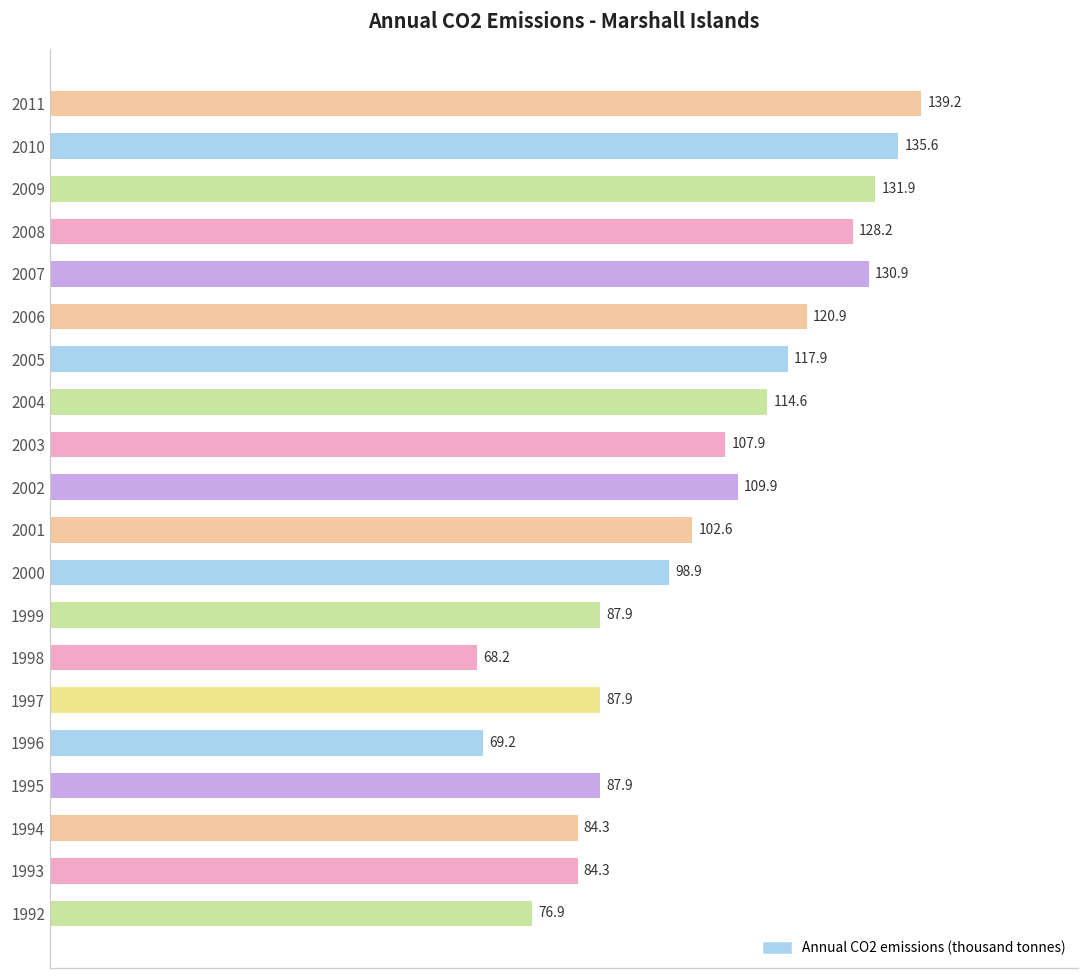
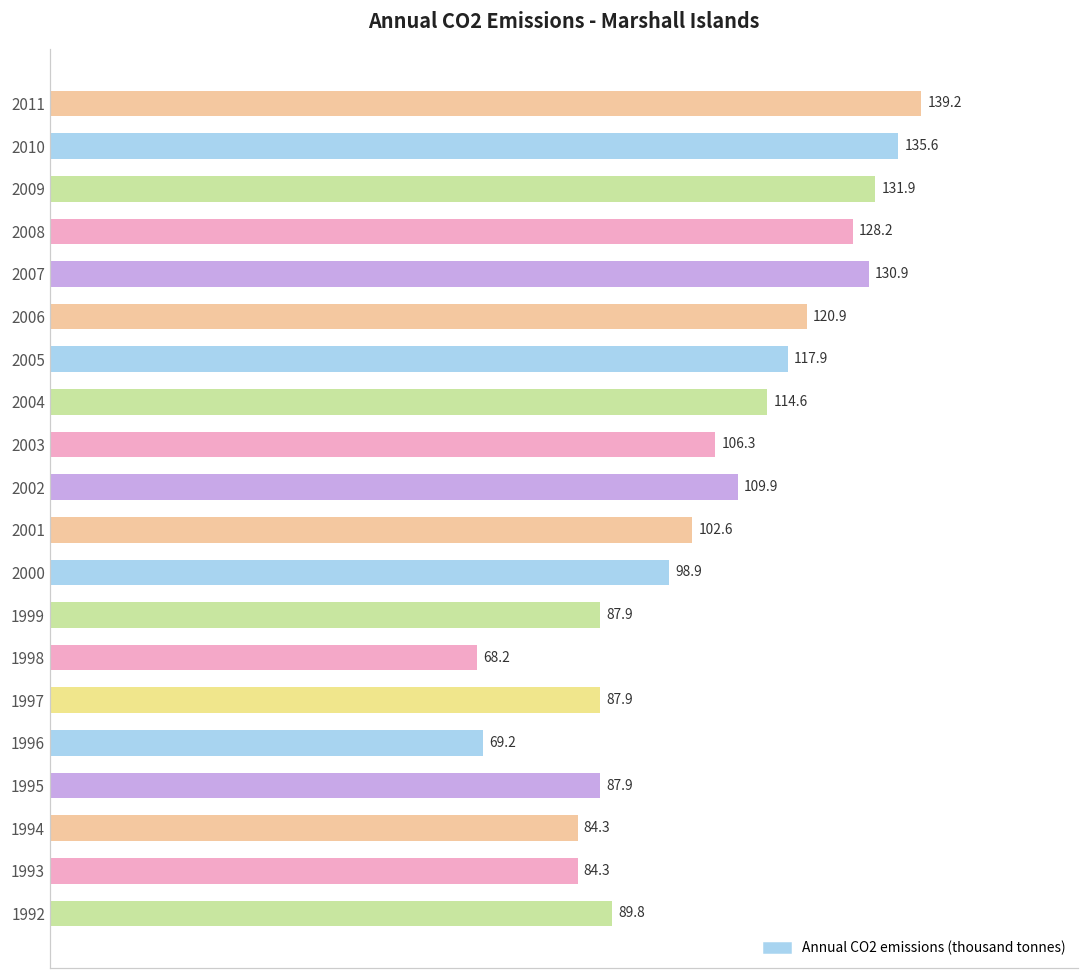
  {
    "2011": 139.2,
    "2010": 135.6,
    "2009": 131.9,
    "2008": 128.2,
    "2007": 130.9,
    "2006": 120.9,
    "2005": 117.9,
    "2004": 114.6,
-   "2003": 107.9,
+   "2003": 106.3,
    "2002": 109.9,
    "2001": 102.6,
    "2000": 98.9,
    "1999": 87.9,
    "1998": 68.2,
    "1997": 87.9,
    "1996": 69.2,
    "1995": 87.9,
    "1994": 84.3,
    "1993": 84.3,
-   "1992": 76.9
+   "1992": 89.8
  }
